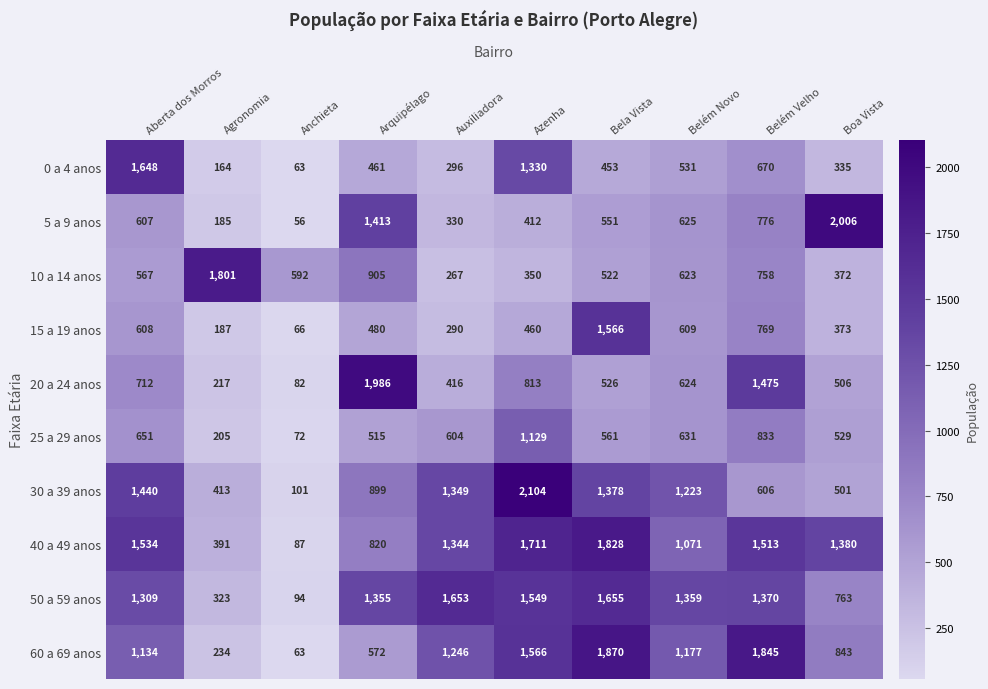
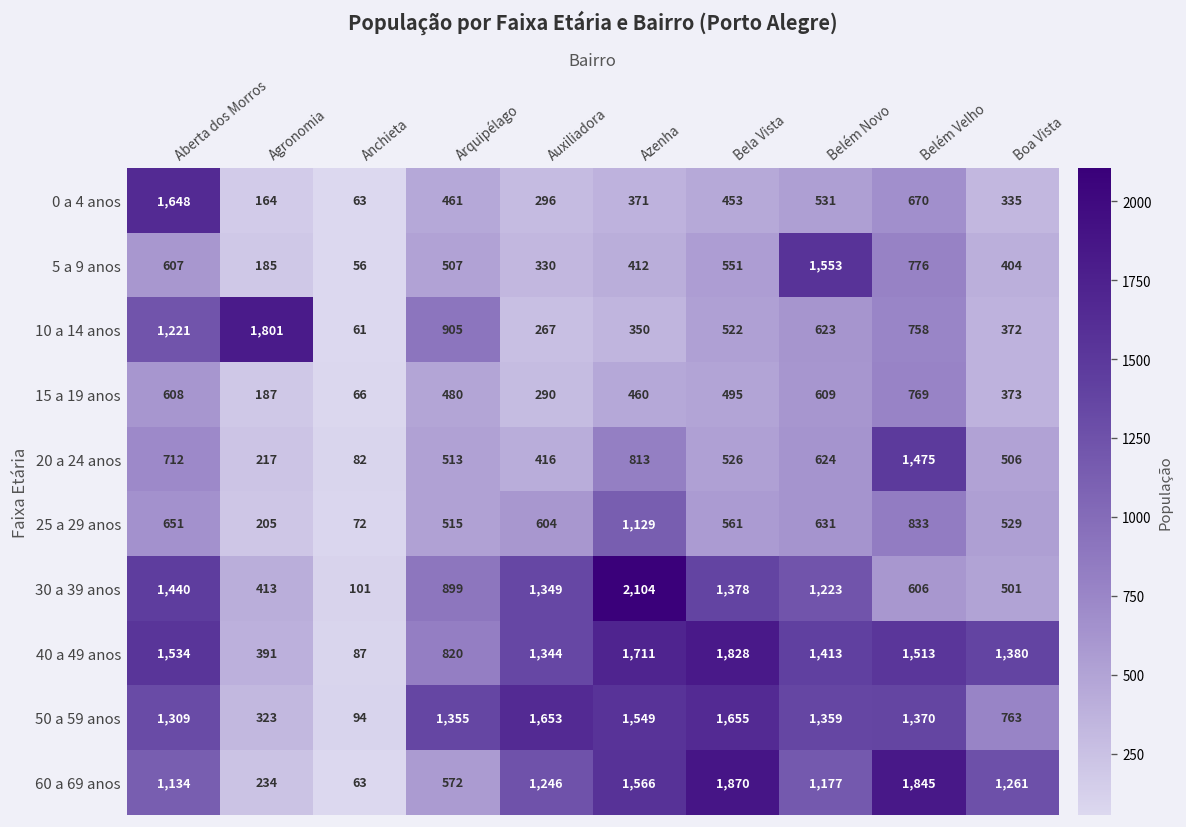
  {
    "0 a 4 anos": {
      "Aberta dos Morros": "1,648",
      "Agronomia": "164",
      "Anchieta": "63",
      "Arquipélago": "461",
      "Auxiliadora": "296",
-     "Azenha": "1,330",
+     "Azenha": "371",
      "Bela Vista": "453",
      "Belém Novo": "531",
      "Belém Velho": "670",
      "Boa Vista": "335"
    },
    "5 a 9 anos": {
      "Aberta dos Morros": "607",
      "Agronomia": "185",
      "Anchieta": "56",
-     "Arquipélago": "1,413",
+     "Arquipélago": "507",
      "Auxiliadora": "330",
      "Azenha": "412",
      "Bela Vista": "551",
-     "Belém Novo": "625",
+     "Belém Novo": "1,553",
      "Belém Velho": "776",
-     "Boa Vista": "2,006"
+     "Boa Vista": "404"
    },
    "10 a 14 anos": {
-     "Aberta dos Morros": "567",
+     "Aberta dos Morros": "1,221",
      "Agronomia": "1,801",
-     "Anchieta": "592",
+     "Anchieta": "61",
      "Arquipélago": "905",
      "Auxiliadora": "267",
      "Azenha": "350",
      "Bela Vista": "522",
      "Belém Novo": "623",
      "Belém Velho": "758",
      "Boa Vista": "372"
    },
    "15 a 19 anos": {
      "Aberta dos Morros": "608",
      "Agronomia": "187",
      "Anchieta": "66",
      "Arquipélago": "480",
      "Auxiliadora": "290",
      "Azenha": "460",
-     "Bela Vista": "1,566",
+     "Bela Vista": "495",
      "Belém Novo": "609",
      "Belém Velho": "769",
      "Boa Vista": "373"
    },
    "20 a 24 anos": {
      "Aberta dos Morros": "712",
      "Agronomia": "217",
      "Anchieta": "82",
-     "Arquipélago": "1,986",
+     "Arquipélago": "513",
      "Auxiliadora": "416",
      "Azenha": "813",
      "Bela Vista": "526",
      "Belém Novo": "624",
      "Belém Velho": "1,475",
      "Boa Vista": "506"
    },
    "25 a 29 anos": {
      "Aberta dos Morros": "651",
      "Agronomia": "205",
      "Anchieta": "72",
      "Arquipélago": "515",
      "Auxiliadora": "604",
      "Azenha": "1,129",
      "Bela Vista": "561",
      "Belém Novo": "631",
      "Belém Velho": "833",
      "Boa Vista": "529"
    },
    "30 a 39 anos": {
      "Aberta dos Morros": "1,440",
      "Agronomia": "413",
      "Anchieta": "101",
      "Arquipélago": "899",
      "Auxiliadora": "1,349",
      "Azenha": "2,104",
      "Bela Vista": "1,378",
      "Belém Novo": "1,223",
      "Belém Velho": "606",
      "Boa Vista": "501"
    },
    "40 a 49 anos": {
      "Aberta dos Morros": "1,534",
      "Agronomia": "391",
      "Anchieta": "87",
      "Arquipélago": "820",
      "Auxiliadora": "1,344",
      "Azenha": "1,711",
      "Bela Vista": "1,828",
-     "Belém Novo": "1,071",
+     "Belém Novo": "1,413",
      "Belém Velho": "1,513",
      "Boa Vista": "1,380"
    },
    "50 a 59 anos": {
      "Aberta dos Morros": "1,309",
      "Agronomia": "323",
      "Anchieta": "94",
      "Arquipélago": "1,355",
      "Auxiliadora": "1,653",
      "Azenha": "1,549",
      "Bela Vista": "1,655",
      "Belém Novo": "1,359",
      "Belém Velho": "1,370",
      "Boa Vista": "763"
    },
    "60 a 69 anos": {
      "Aberta dos Morros": "1,134",
      "Agronomia": "234",
      "Anchieta": "63",
      "Arquipélago": "572",
      "Auxiliadora": "1,246",
      "Azenha": "1,566",
      "Bela Vista": "1,870",
      "Belém Novo": "1,177",
      "Belém Velho": "1,845",
-     "Boa Vista": "843"
+     "Boa Vista": "1,261"
    }
  }
